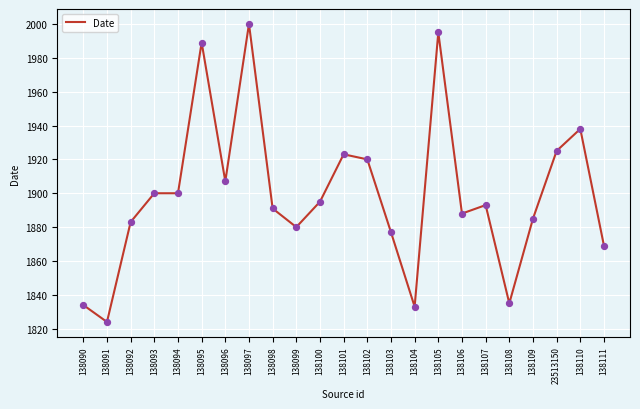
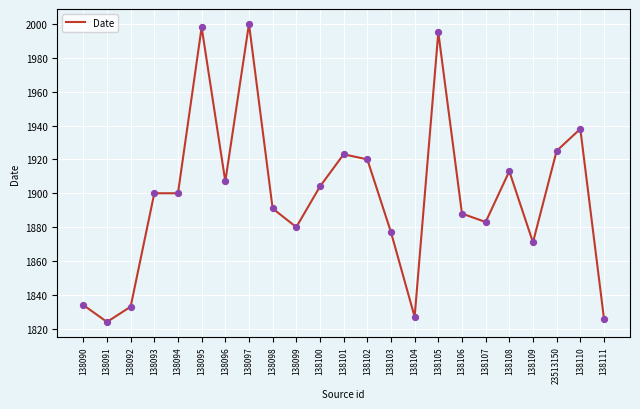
  {
    "138090": 1834,
    "138091": 1824,
-   "138092": 1883,
+   "138092": 1833,
    "138093": 1900,
    "138094": 1900,
-   "138095": 1989,
+   "138095": 1998,
    "138096": 1907,
    "138097": 2000,
    "138098": 1891,
    "138099": 1880,
-   "138100": 1895,
+   "138100": 1904,
    "138101": 1923,
    "138102": 1920,
    "138103": 1877,
-   "138104": 1833,
+   "138104": 1827,
    "138105": 1995,
    "138106": 1888,
-   "138107": 1893,
-   "138108": 1835,
-   "138109": 1885,
+   "138107": 1883,
+   "138108": 1913,
+   "138109": 1871,
    "23513150": 1925,
    "138110": 1938,
-   "138111": 1869
+   "138111": 1826
  }
